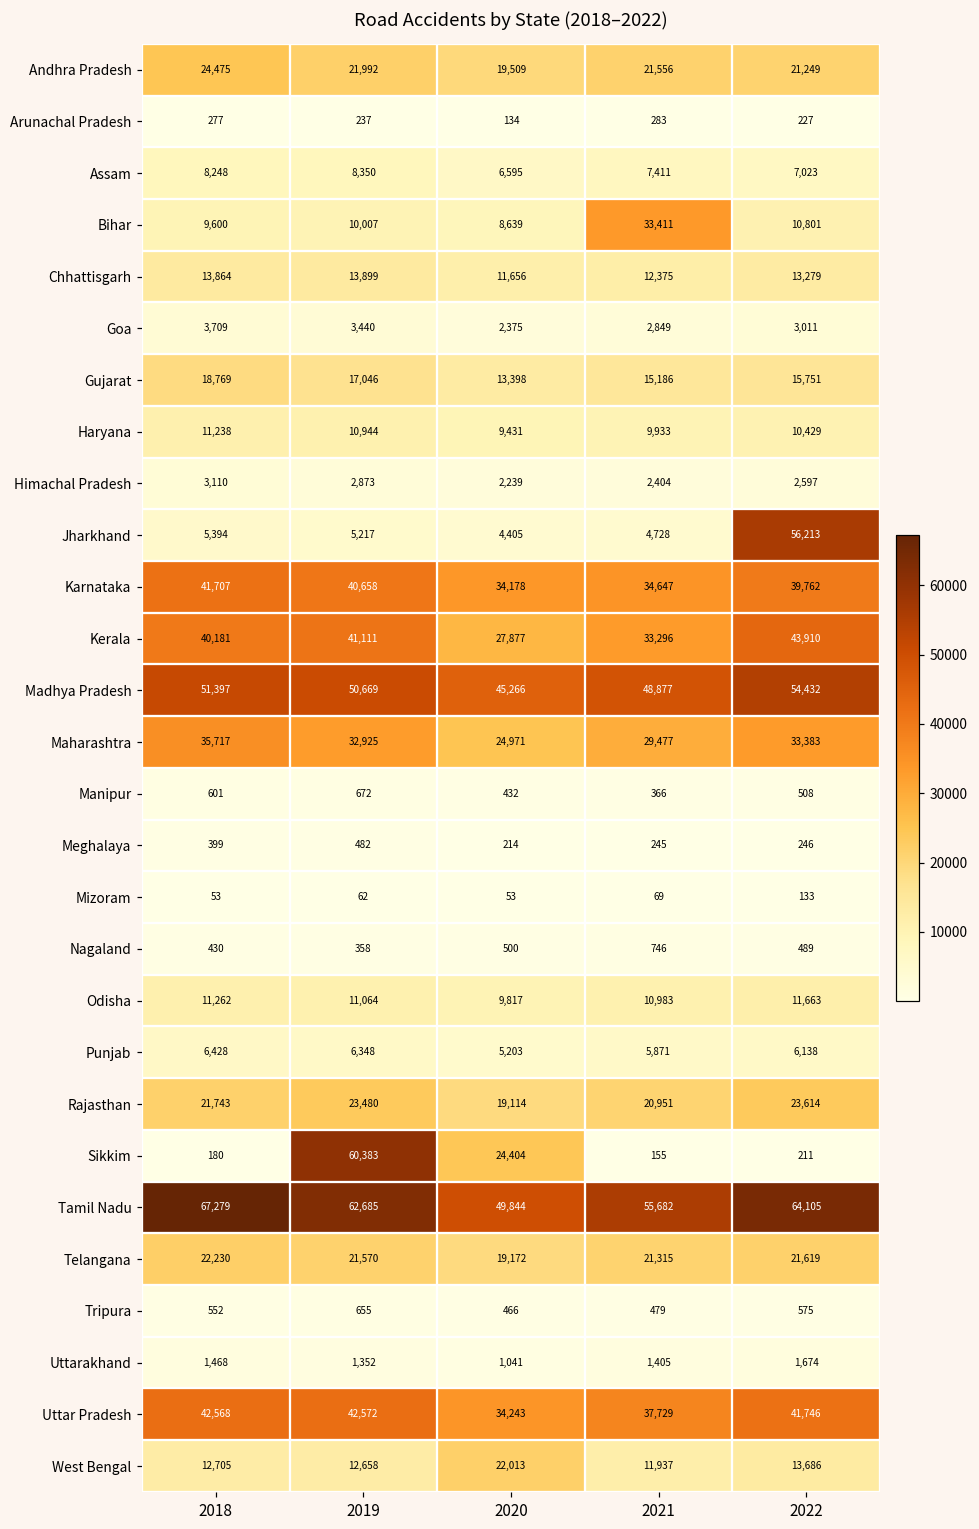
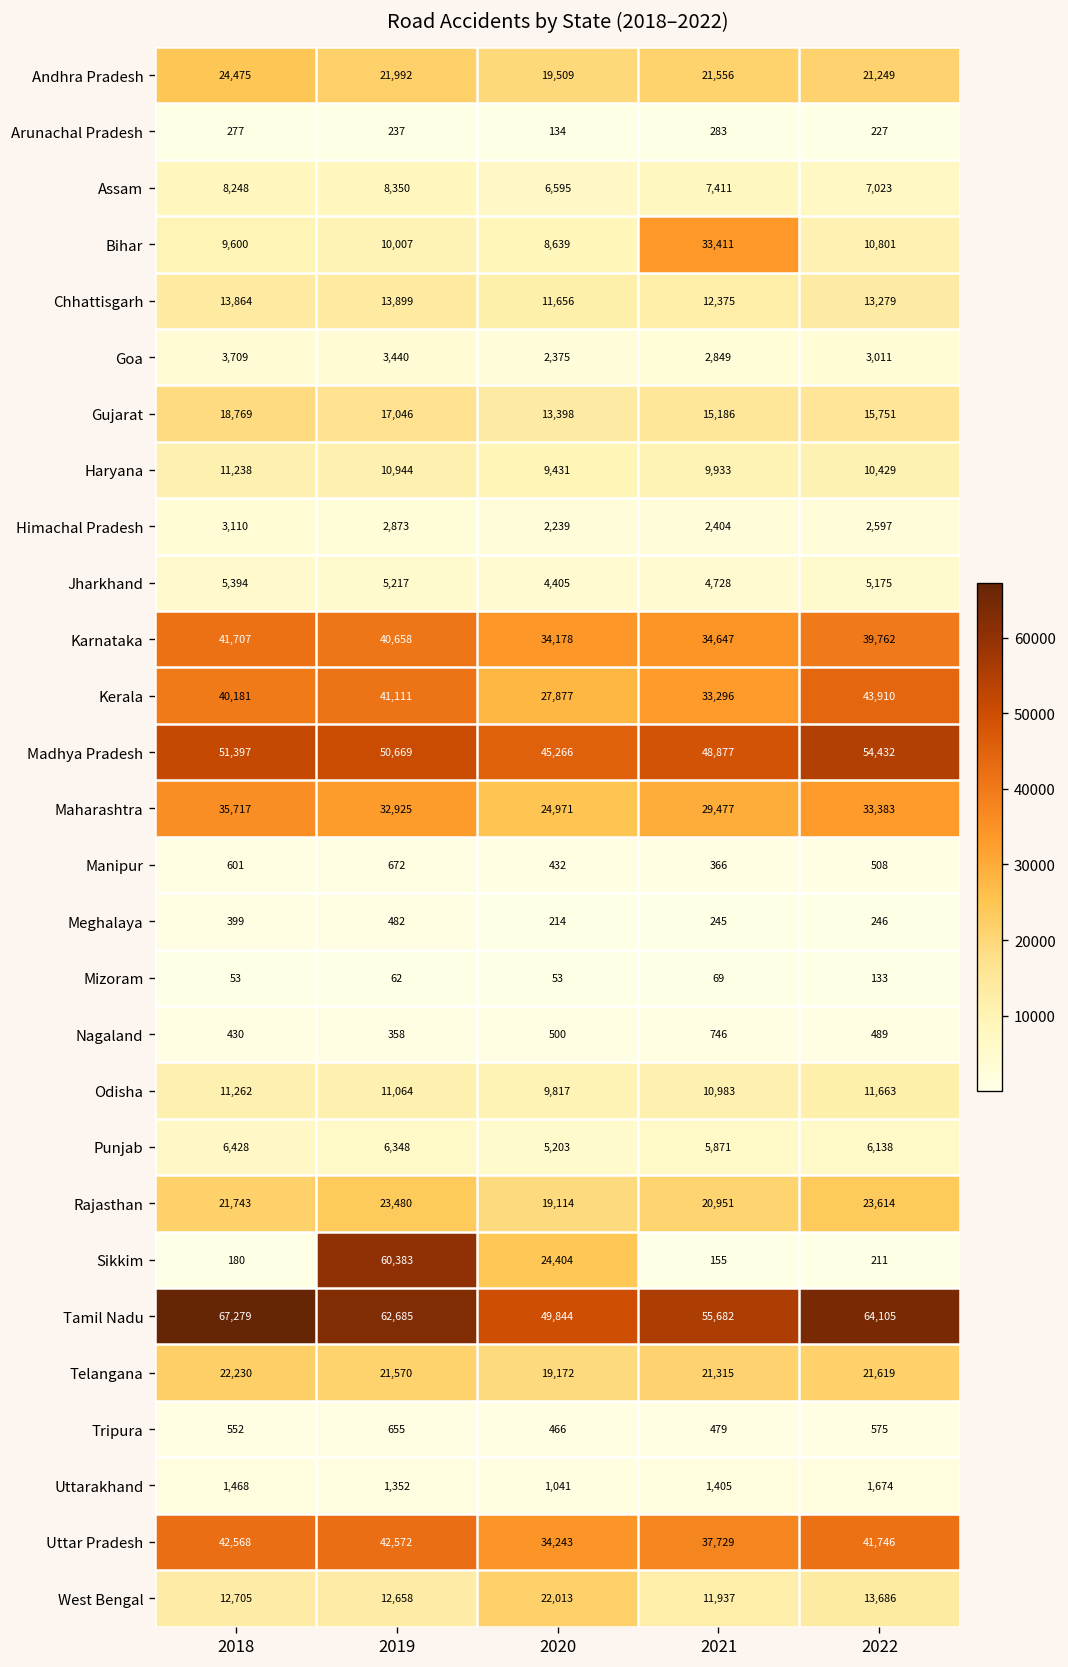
  {
    "Andhra Pradesh": {
      "2018": "24,475",
      "2019": "21,992",
      "2020": "19,509",
      "2021": "21,556",
      "2022": "21,249"
    },
    "Arunachal Pradesh": {
      "2018": "277",
      "2019": "237",
      "2020": "134",
      "2021": "283",
      "2022": "227"
    },
    "Assam": {
      "2018": "8,248",
      "2019": "8,350",
      "2020": "6,595",
      "2021": "7,411",
      "2022": "7,023"
    },
    "Bihar": {
      "2018": "9,600",
      "2019": "10,007",
      "2020": "8,639",
      "2021": "33,411",
      "2022": "10,801"
    },
    "Chhattisgarh": {
      "2018": "13,864",
      "2019": "13,899",
      "2020": "11,656",
      "2021": "12,375",
      "2022": "13,279"
    },
    "Goa": {
      "2018": "3,709",
      "2019": "3,440",
      "2020": "2,375",
      "2021": "2,849",
      "2022": "3,011"
    },
    "Gujarat": {
      "2018": "18,769",
      "2019": "17,046",
      "2020": "13,398",
      "2021": "15,186",
      "2022": "15,751"
    },
    "Haryana": {
      "2018": "11,238",
      "2019": "10,944",
      "2020": "9,431",
      "2021": "9,933",
      "2022": "10,429"
    },
    "Himachal Pradesh": {
      "2018": "3,110",
      "2019": "2,873",
      "2020": "2,239",
      "2021": "2,404",
      "2022": "2,597"
    },
    "Jharkhand": {
      "2018": "5,394",
      "2019": "5,217",
      "2020": "4,405",
      "2021": "4,728",
-     "2022": "56,213"
+     "2022": "5,175"
    },
    "Karnataka": {
      "2018": "41,707",
      "2019": "40,658",
      "2020": "34,178",
      "2021": "34,647",
      "2022": "39,762"
    },
    "Kerala": {
      "2018": "40,181",
      "2019": "41,111",
      "2020": "27,877",
      "2021": "33,296",
      "2022": "43,910"
    },
    "Madhya Pradesh": {
      "2018": "51,397",
      "2019": "50,669",
      "2020": "45,266",
      "2021": "48,877",
      "2022": "54,432"
    },
    "Maharashtra": {
      "2018": "35,717",
      "2019": "32,925",
      "2020": "24,971",
      "2021": "29,477",
      "2022": "33,383"
    },
    "Manipur": {
      "2018": "601",
      "2019": "672",
      "2020": "432",
      "2021": "366",
      "2022": "508"
    },
    "Meghalaya": {
      "2018": "399",
      "2019": "482",
      "2020": "214",
      "2021": "245",
      "2022": "246"
    },
    "Mizoram": {
      "2018": "53",
      "2019": "62",
      "2020": "53",
      "2021": "69",
      "2022": "133"
    },
    "Nagaland": {
      "2018": "430",
      "2019": "358",
      "2020": "500",
      "2021": "746",
      "2022": "489"
    },
    "Odisha": {
      "2018": "11,262",
      "2019": "11,064",
      "2020": "9,817",
      "2021": "10,983",
      "2022": "11,663"
    },
    "Punjab": {
      "2018": "6,428",
      "2019": "6,348",
      "2020": "5,203",
      "2021": "5,871",
      "2022": "6,138"
    },
    "Rajasthan": {
      "2018": "21,743",
      "2019": "23,480",
      "2020": "19,114",
      "2021": "20,951",
      "2022": "23,614"
    },
    "Sikkim": {
      "2018": "180",
      "2019": "60,383",
      "2020": "24,404",
      "2021": "155",
      "2022": "211"
    },
    "Tamil Nadu": {
      "2018": "67,279",
      "2019": "62,685",
      "2020": "49,844",
      "2021": "55,682",
      "2022": "64,105"
    },
    "Telangana": {
      "2018": "22,230",
      "2019": "21,570",
      "2020": "19,172",
      "2021": "21,315",
      "2022": "21,619"
    },
    "Tripura": {
      "2018": "552",
      "2019": "655",
      "2020": "466",
      "2021": "479",
      "2022": "575"
    },
    "Uttarakhand": {
      "2018": "1,468",
      "2019": "1,352",
      "2020": "1,041",
      "2021": "1,405",
      "2022": "1,674"
    },
    "Uttar Pradesh": {
      "2018": "42,568",
      "2019": "42,572",
      "2020": "34,243",
      "2021": "37,729",
      "2022": "41,746"
    },
    "West Bengal": {
      "2018": "12,705",
      "2019": "12,658",
      "2020": "22,013",
      "2021": "11,937",
      "2022": "13,686"
    }
  }
